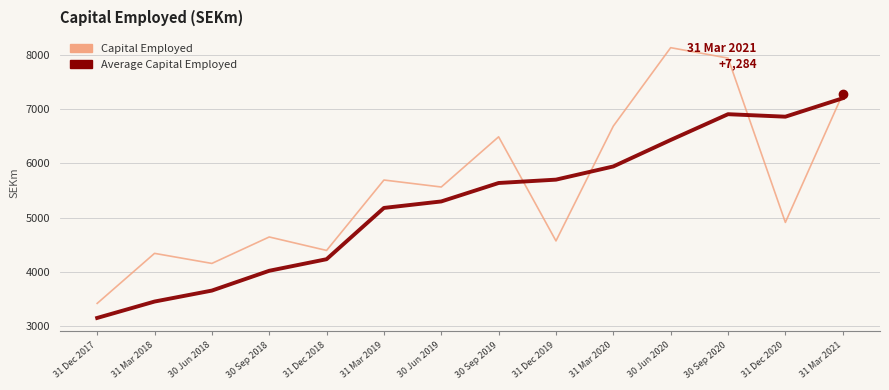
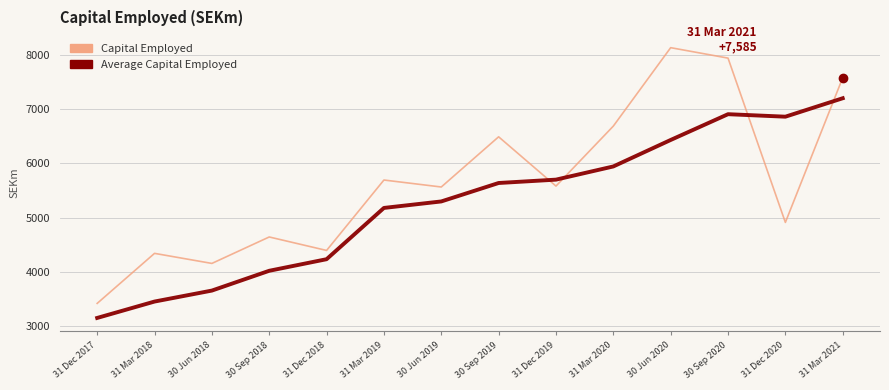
  {
    "Capital Employed": {
-     "31 Dec 2019": "4600",
-     "31 Mar 2021": "+7,284"
+     "31 Dec 2019": "5600",
+     "31 Mar 2021": "+7,585"
    }
  }
